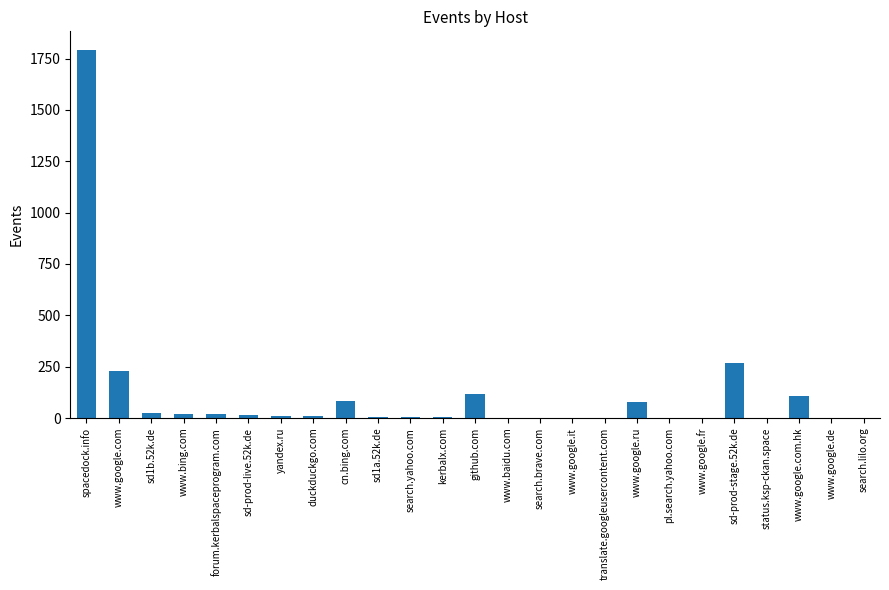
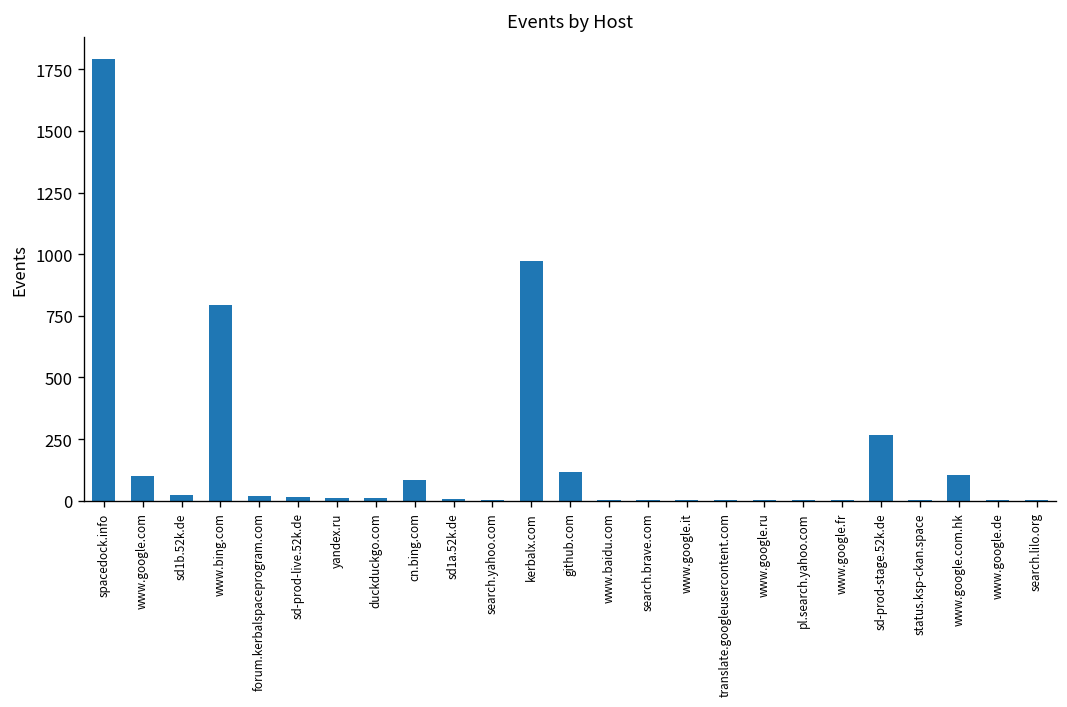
  {
    "spacedock.info": 1790,
-   "www.google.com": 230,
+   "www.google.com": 100,
    "sd1b.52k.de": 20,
-   "www.bing.com": 20,
+   "www.bing.com": 790,
    "forum.kerbalspaceprogram.com": 20,
    "sd-prod-live.52k.de": 20,
    "cn.bing.com": 80,
-   "kerbalx.com": 0,
+   "kerbalx.com": 970,
    "github.com": 120,
-   "www.google.ru": 80,
+   "www.google.ru": 0,
    "sd-prod-stage.52k.de": 270,
    "www.google.com.hk": 110
  }
